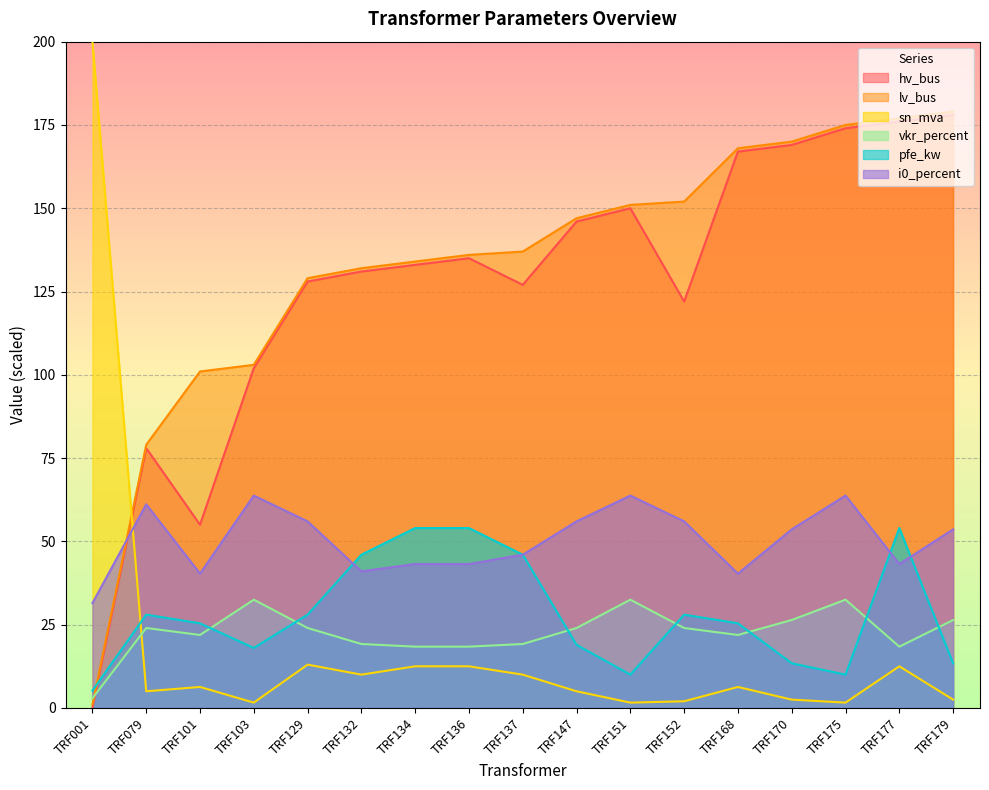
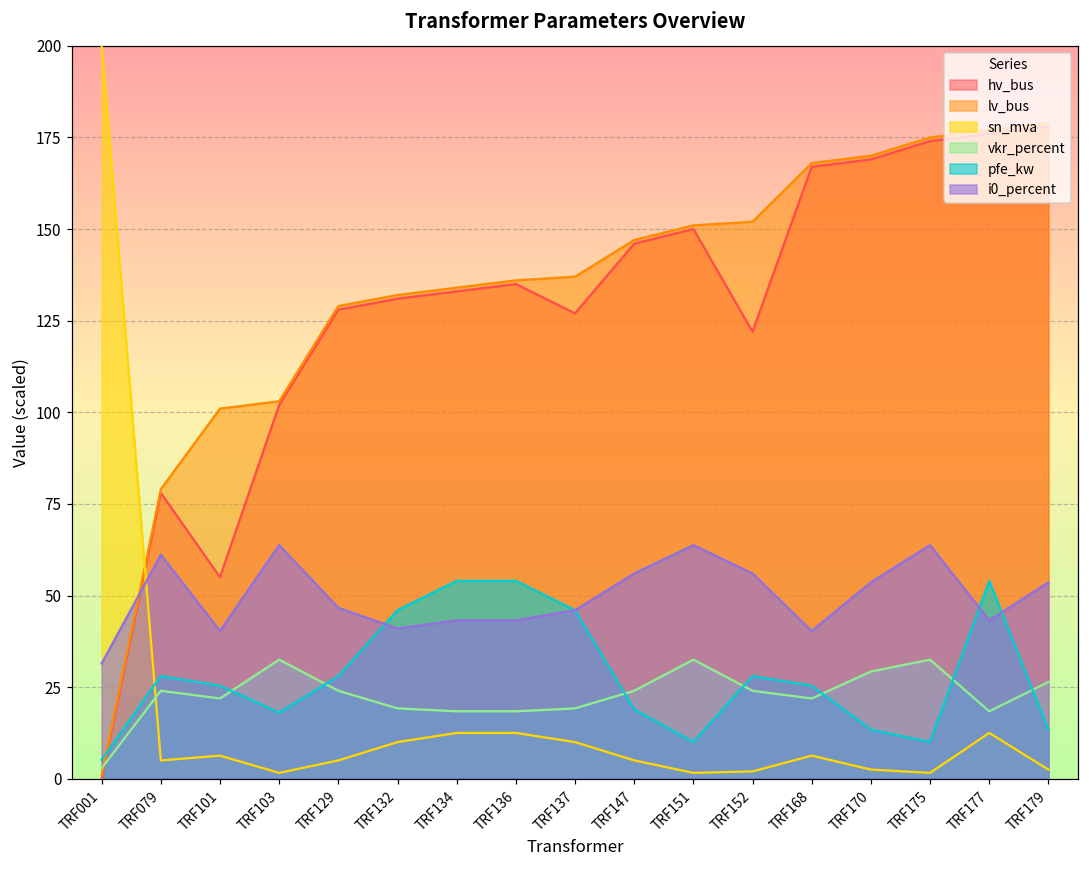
  {
    "hv_bus": {
      "TRF001": 0,
      "TRF079": 78,
      "TRF101": 55,
      "TRF103": 102,
      "TRF129": 128,
      "TRF132": 131,
      "TRF134": 133,
      "TRF136": 135,
      "TRF137": 127,
      "TRF147": 146,
      "TRF151": 150,
      "TRF152": 122,
      "TRF168": 167,
      "TRF170": 169,
      "TRF175": 174
    },
    "lv_bus": {
      "TRF001": 1,
      "TRF079": 79,
      "TRF101": 101,
      "TRF103": 103,
      "TRF129": 129,
      "TRF132": 132,
      "TRF134": 134,
      "TRF136": 136,
      "TRF137": 137,
      "TRF147": 147,
      "TRF151": 151,
      "TRF152": 152,
      "TRF168": 168,
      "TRF170": 170,
      "TRF175": 175
    },
    "sn_mva": {
      "TRF001": 200,
      "TRF079": 5,
      "TRF101": 6,
      "TRF103": 2,
-     "TRF129": 13,
+     "TRF129": 5,
      "TRF132": 10,
      "TRF134": 13,
      "TRF136": 13,
      "TRF137": 10,
      "TRF147": 5,
      "TRF151": 2,
      "TRF152": 2,
      "TRF168": 6,
      "TRF170": 3,
      "TRF175": 2,
      "TRF177": 13,
      "TRF179": 3
    },
    "vkr_percent": {
      "TRF001": 3,
      "TRF079": 24,
      "TRF101": 22,
      "TRF103": 33,
      "TRF129": 24,
      "TRF132": 19,
      "TRF134": 18,
      "TRF136": 18,
      "TRF137": 19,
      "TRF147": 24,
      "TRF151": 33,
      "TRF152": 24,
      "TRF168": 22,
-     "TRF170": 26,
+     "TRF170": 29,
      "TRF175": 33,
      "TRF177": 18,
      "TRF179": 26
    },
    "pfe_kw": {
      "TRF001": 5,
      "TRF079": 28,
      "TRF101": 25,
      "TRF103": 18,
      "TRF129": 28,
      "TRF132": 46,
      "TRF134": 54,
      "TRF136": 54,
      "TRF147": 19,
      "TRF151": 10,
      "TRF152": 28,
      "TRF168": 25,
      "TRF170": 13,
      "TRF175": 10,
      "TRF177": 54,
      "TRF179": 13
    },
    "i0_percent": {
      "TRF001": 31,
      "TRF079": 61,
      "TRF101": 40,
      "TRF103": 64,
-     "TRF129": 56,
+     "TRF129": 47,
      "TRF132": 41,
      "TRF134": 43,
      "TRF136": 43,
      "TRF147": 56,
      "TRF151": 64,
      "TRF152": 56,
      "TRF168": 40,
      "TRF170": 54,
      "TRF175": 64,
      "TRF177": 43,
      "TRF179": 54
    }
  }
